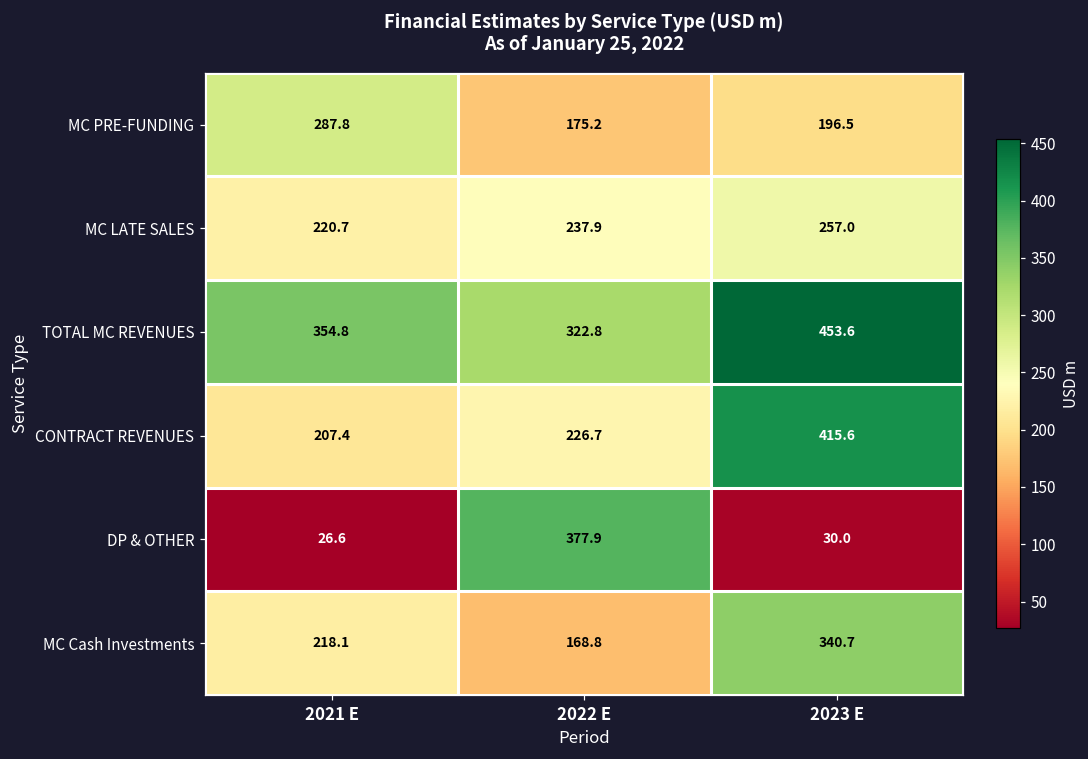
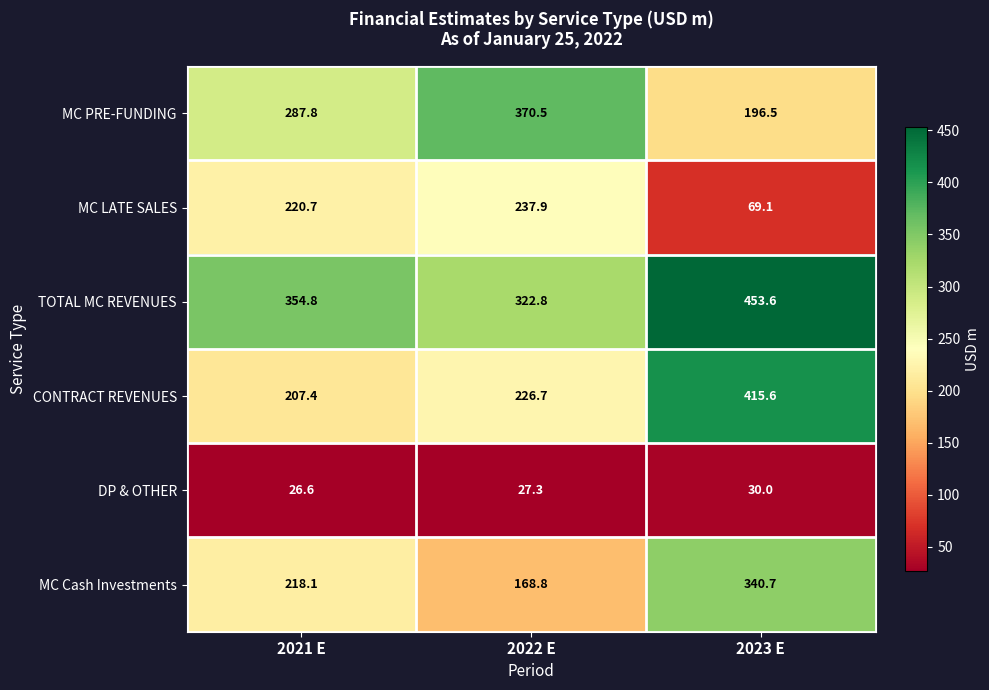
  {
    "MC PRE-FUNDING": {
      "2021 E": 287.8,
-     "2022 E": 175.2,
+     "2022 E": 370.5,
      "2023 E": 196.5
    },
    "MC LATE SALES": {
      "2021 E": 220.7,
      "2022 E": 237.9,
-     "2023 E": 257.0
+     "2023 E": 69.1
    },
    "TOTAL MC REVENUES": {
      "2021 E": 354.8,
      "2022 E": 322.8,
      "2023 E": 453.6
    },
    "CONTRACT REVENUES": {
      "2021 E": 207.4,
      "2022 E": 226.7,
      "2023 E": 415.6
    },
    "DP & OTHER": {
      "2021 E": 26.6,
-     "2022 E": 377.9,
+     "2022 E": 27.3,
      "2023 E": 30.0
    },
    "MC Cash Investments": {
      "2021 E": 218.1,
      "2022 E": 168.8,
      "2023 E": 340.7
    }
  }
